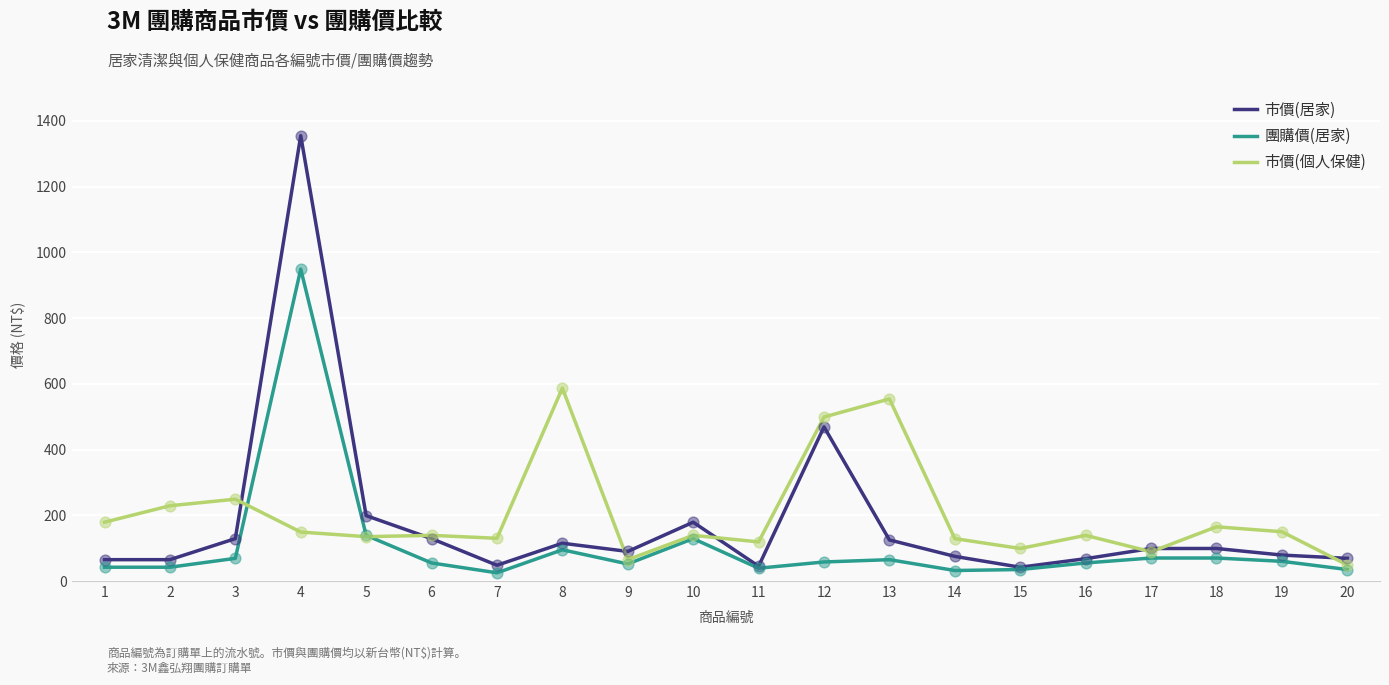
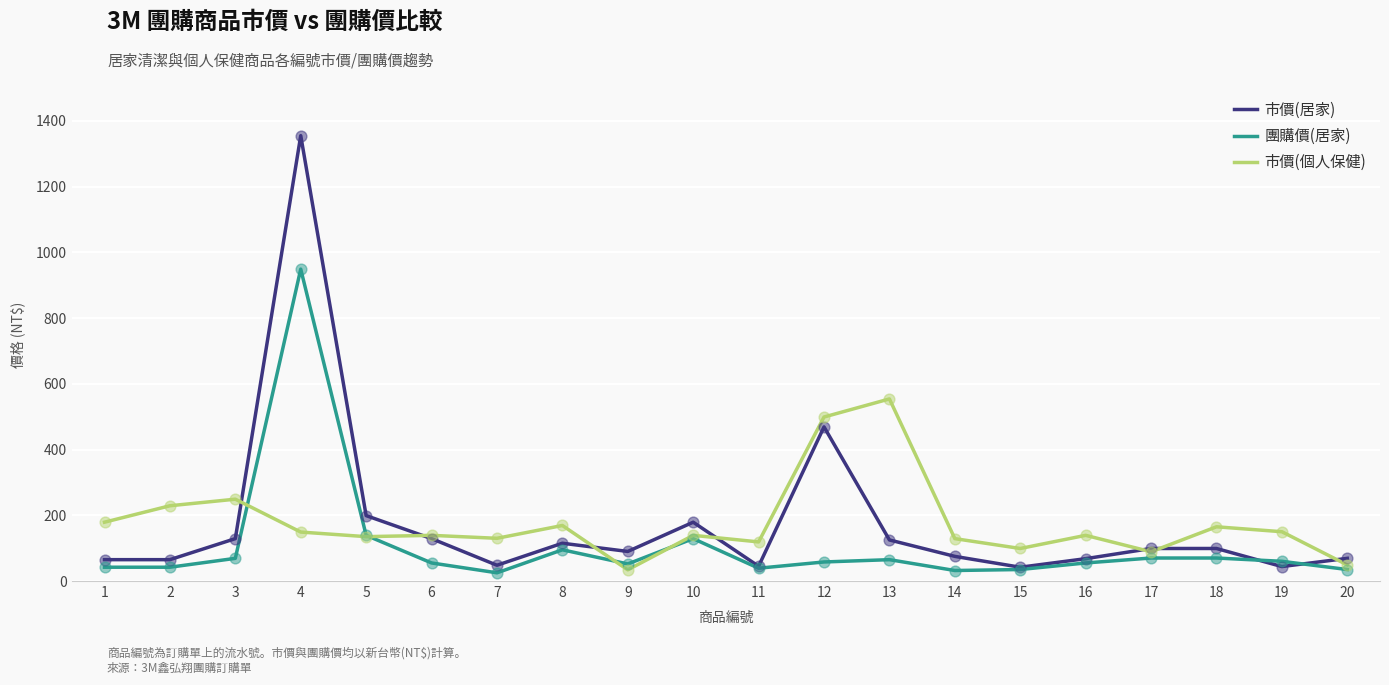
  {
    "市價(居家)": {
      "1": 70,
      "2": 70,
      "3": 130,
      "4": 1360,
      "5": 200,
      "6": 130,
      "7": 50,
      "8": 120,
      "9": 90,
      "10": 180,
      "12": 470,
      "13": 130,
      "14": 80,
      "16": 70,
      "17": 100,
      "18": 100,
-     "19": 80,
+     "19": 40,
      "20": 70
    },
    "團購價(居家)": {
      "1": 40,
      "2": 40,
      "3": 70,
      "4": 950,
      "6": 60,
      "7": 30,
      "8": 100,
      "9": 50,
      "10": 130,
      "12": 60,
      "13": 70,
      "14": 30,
      "16": 60,
      "17": 70,
      "18": 70,
      "19": 60,
      "20": 40
    },
    "市價(個人保健)": {
      "1": 180,
      "2": 230,
      "3": 250,
      "4": 150,
      "6": 140,
      "7": 130,
-     "8": 590,
-     "9": 70,
+     "8": 170,
+     "9": 30,
      "10": 140,
      "11": 120,
      "12": 500,
      "13": 550,
      "14": 130,
      "15": 100,
      "16": 140,
      "17": 90,
      "18": 170,
      "19": 150,
      "20": 50
    }
  }
